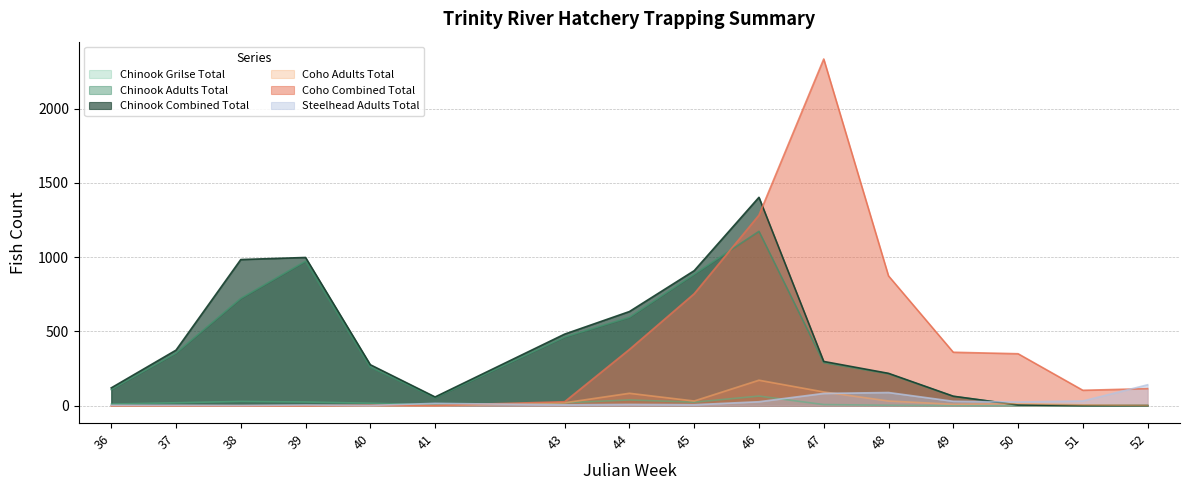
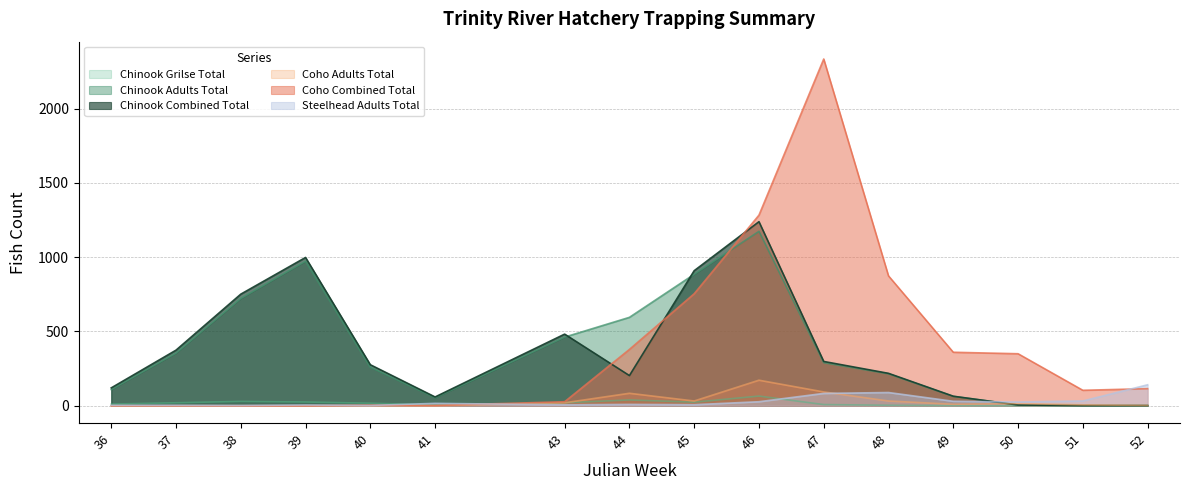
  {
    "Chinook Combined Total": {
      "37": 370,
-     "38": 980,
+     "38": 750,
      "39": 1000,
      "40": 280,
      "43": 480,
-     "44": 630,
+     "44": 200,
      "45": 910,
-     "46": 1400
+     "46": 1240
    }
  }
